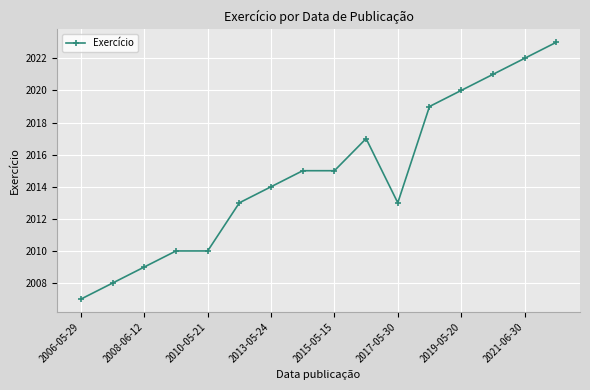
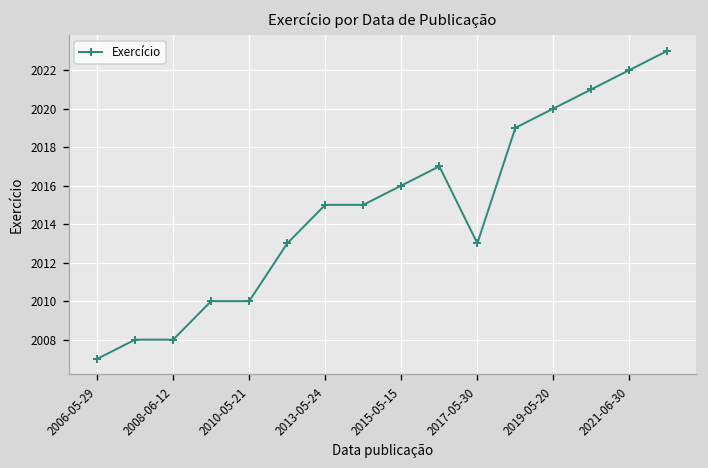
  {
    "2006-05-29": 2007,
-   "2008-06-12": 2009,
+   "2008-06-12": 2008,
    "2010-05-21": 2010,
-   "2013-05-24": 2014,
-   "2015-05-15": 2015,
+   "2013-05-24": 2015,
+   "2015-05-15": 2016,
    "2017-05-30": 2013,
    "2019-05-20": 2020,
    "2021-06-30": 2022
  }
